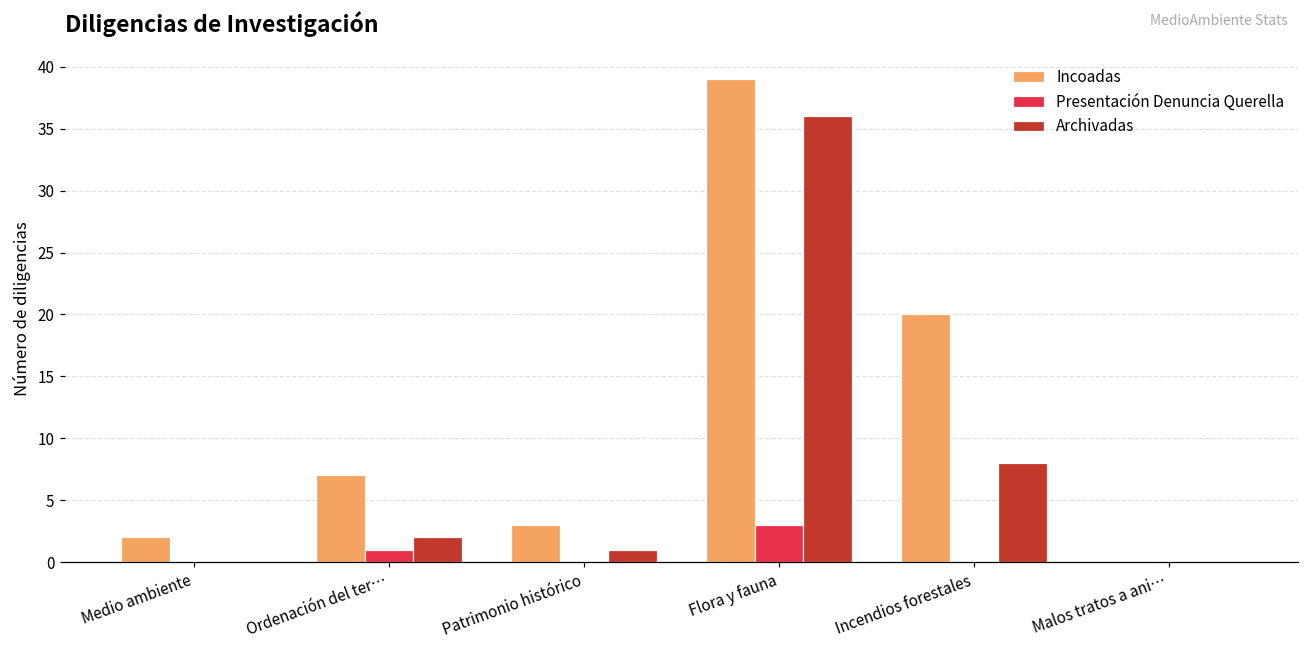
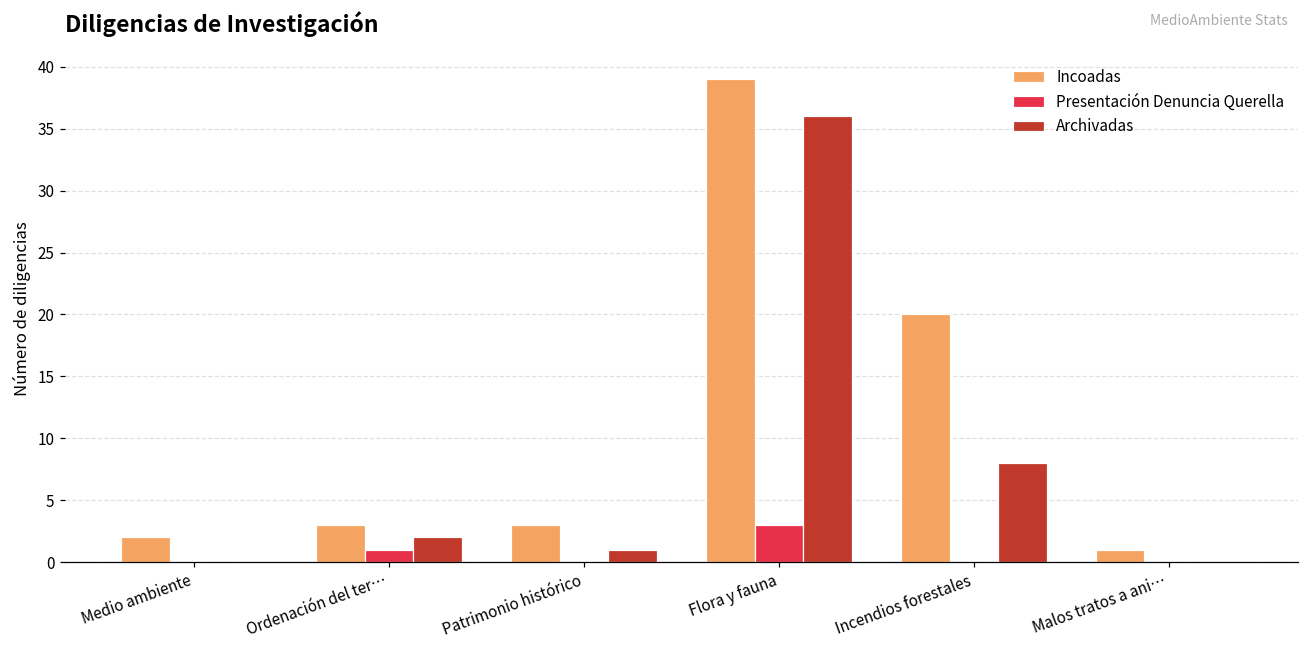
  {
    "Incoadas": {
      "Medio ambiente": 2,
-     "Ordenación del ter…": 7,
+     "Ordenación del ter…": 3,
      "Patrimonio histórico": 3,
      "Flora y fauna": 39,
      "Incendios forestales": 20,
-     "Malos tratos a ani…": 0
+     "Malos tratos a ani…": 1
    }
  }
